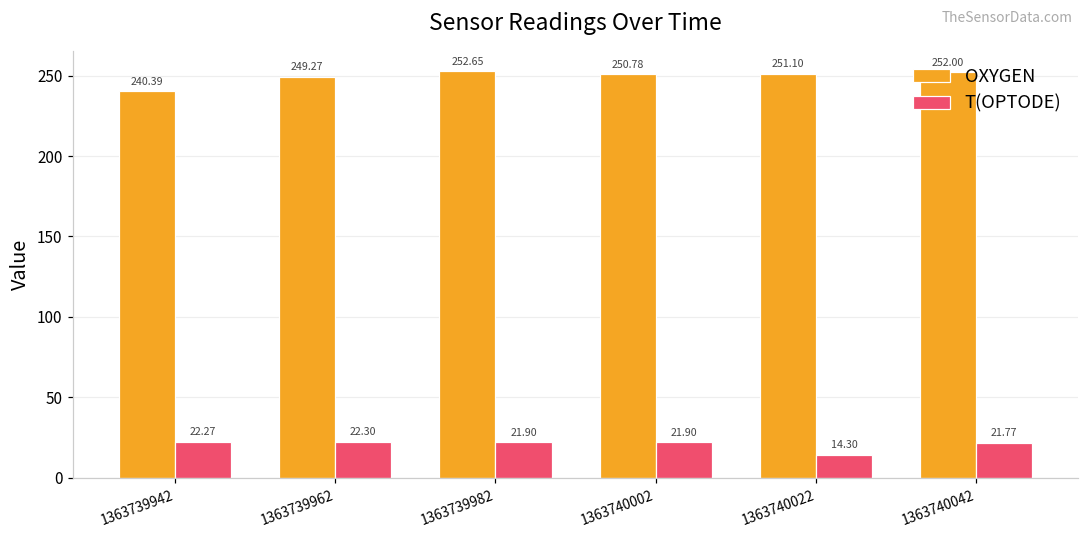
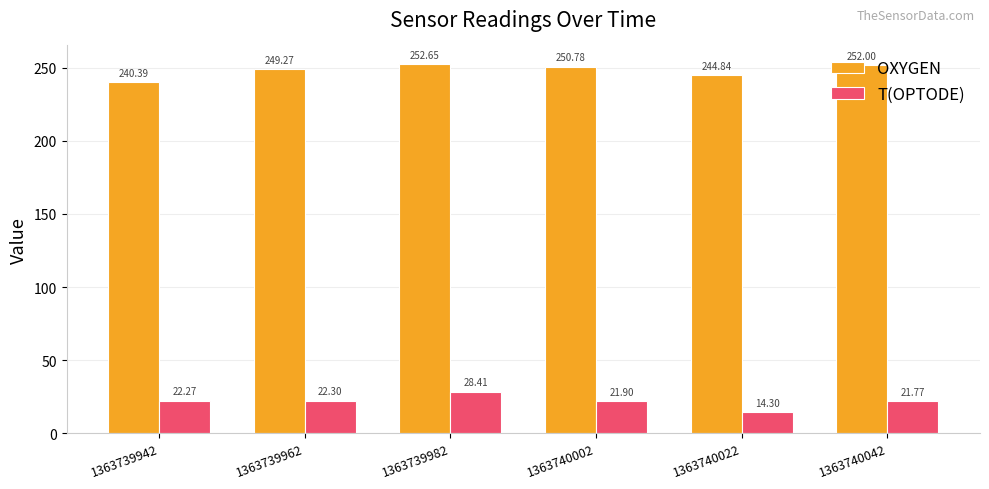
  {
    "OXYGEN": {
      "1363739942": 240.39,
      "1363739962": 249.27,
      "1363739982": 252.65,
      "1363740002": 250.78,
-     "1363740022": 251.10,
+     "1363740022": 244.84,
      "1363740042": 252.00
    },
    "T(OPTODE)": {
      "1363739942": 22.27,
      "1363739962": 22.30,
-     "1363739982": 21.90,
+     "1363739982": 28.41,
      "1363740002": 21.90,
      "1363740022": 14.30,
      "1363740042": 21.77
    }
  }
